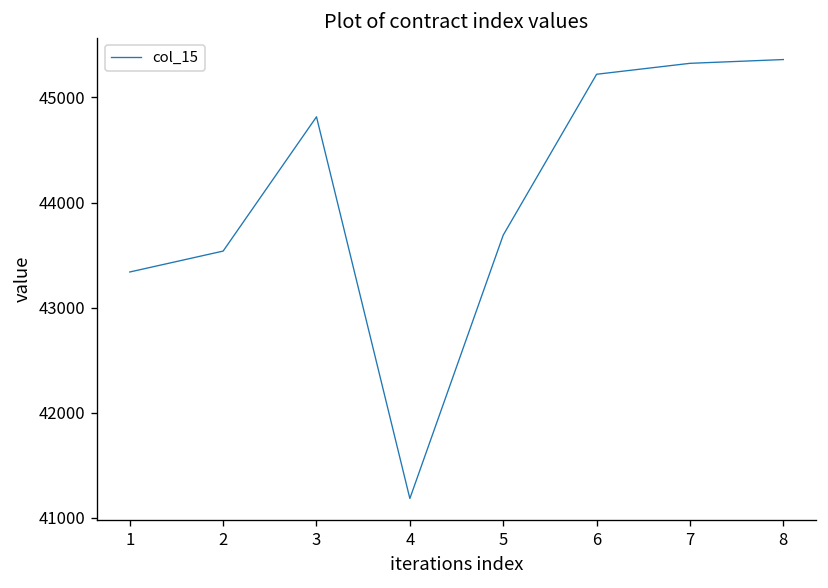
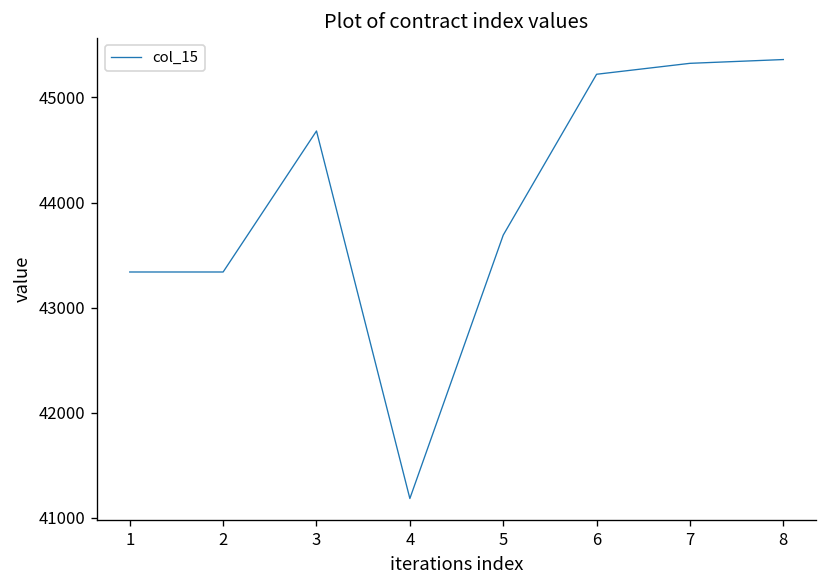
  {
    "1": 43300,
-   "2": 43500,
-   "3": 44800,
+   "2": 43300,
+   "3": 44700,
    "4": 41200,
    "5": 43700,
    "6": 45200,
    "7": 45300,
    "8": 45400
  }
